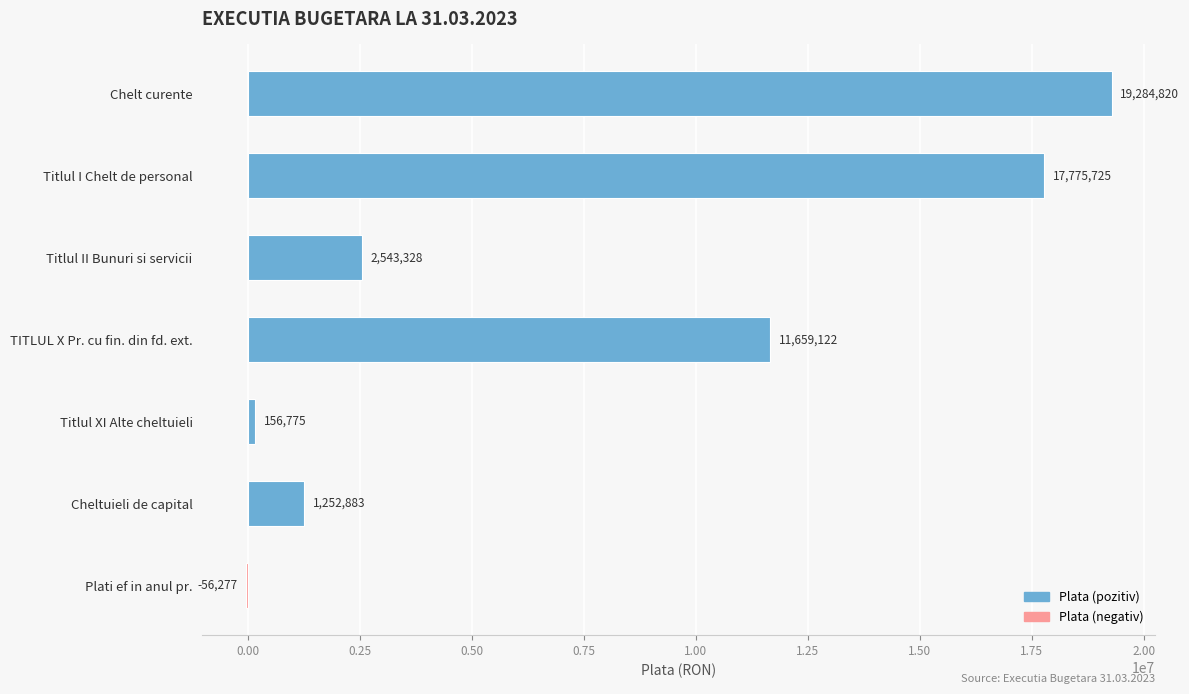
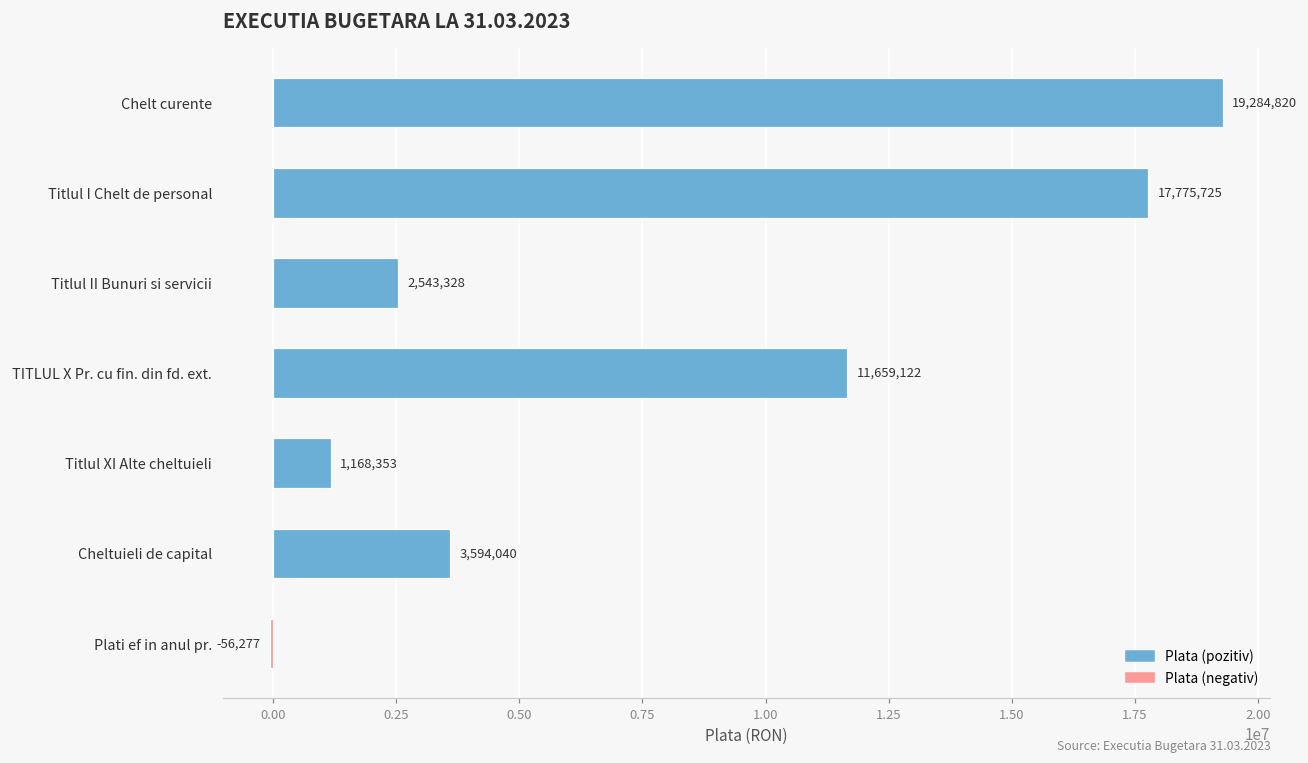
  {
    "Chelt curente": "19,284,820",
    "Titlul I Chelt de personal": "17,775,725",
    "Titlul II Bunuri si servicii": "2,543,328",
    "TITLUL X Pr. cu fin. din fd. ext.": "11,659,122",
-   "Titlul XI Alte cheltuieli": "156,775",
-   "Cheltuieli de capital": "1,252,883",
+   "Titlul XI Alte cheltuieli": "1,168,353",
+   "Cheltuieli de capital": "3,594,040",
    "Plati ef in anul pr.": "-56,277"
  }
